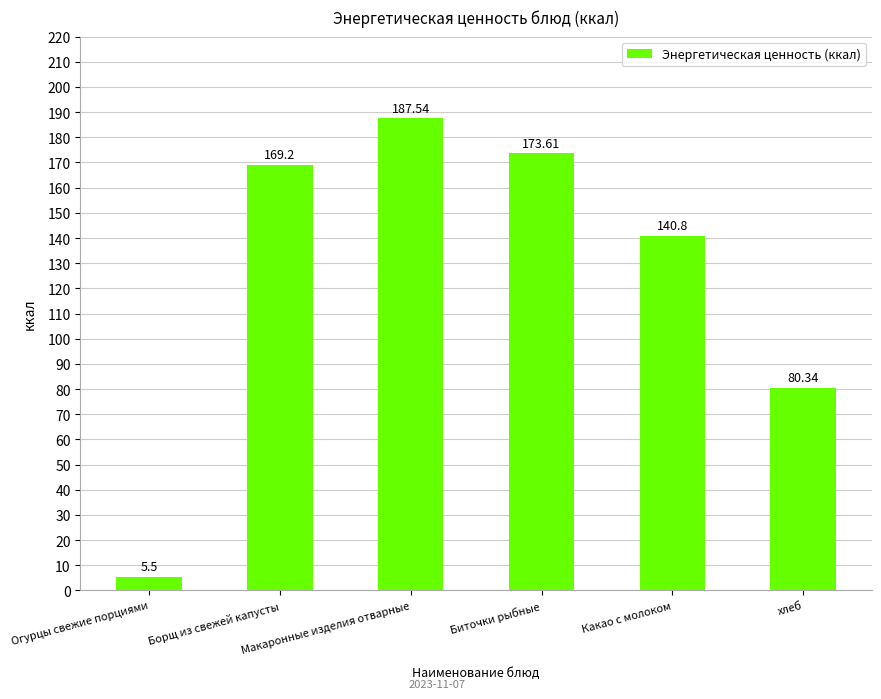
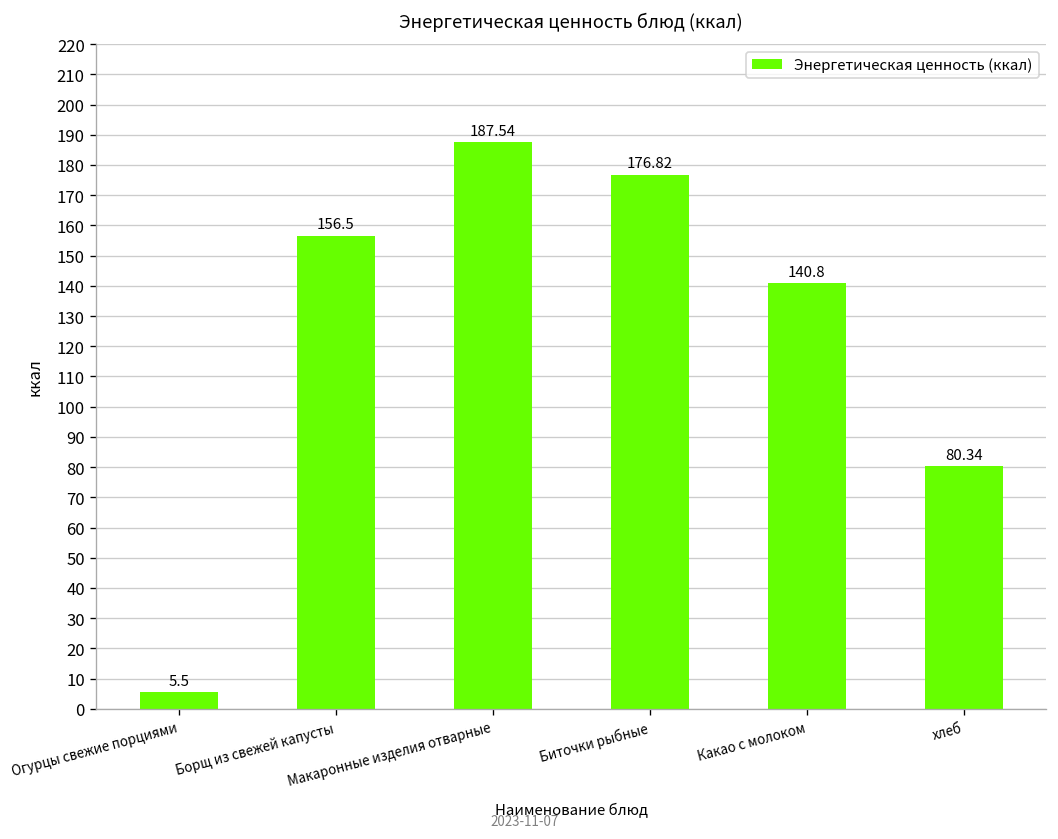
  {
    "Огурцы свежие порциями": 5.5,
-   "Борщ из свежей капусты": 169.2,
+   "Борщ из свежей капусты": 156.5,
    "Макаронные изделия отварные": 187.54,
-   "Биточки рыбные": 173.61,
+   "Биточки рыбные": 176.82,
    "Какао с молоком": 140.8,
    "хлеб": 80.34
  }
